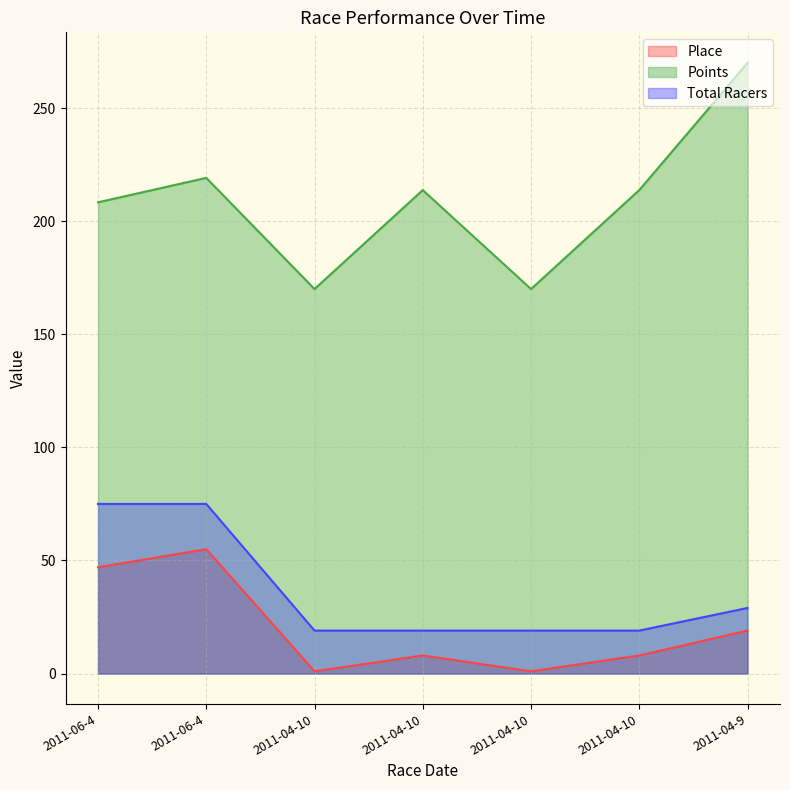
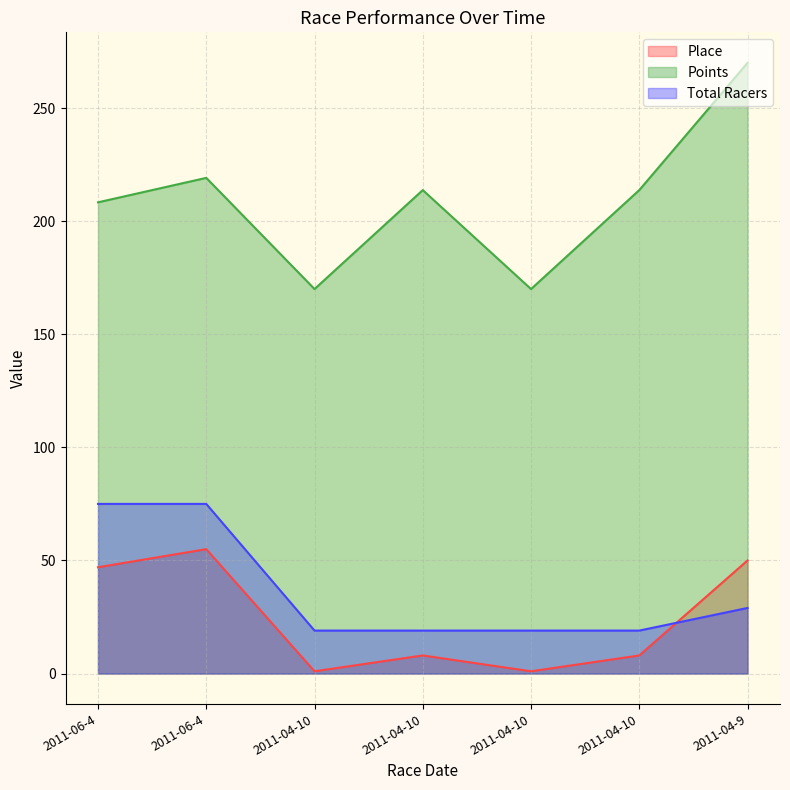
  {
    "Place": {
-     "2011-04-9": 19
+     "2011-04-9": 50
    },
    "Total Racers": {
      "2011-04-9": 29
    }
  }
